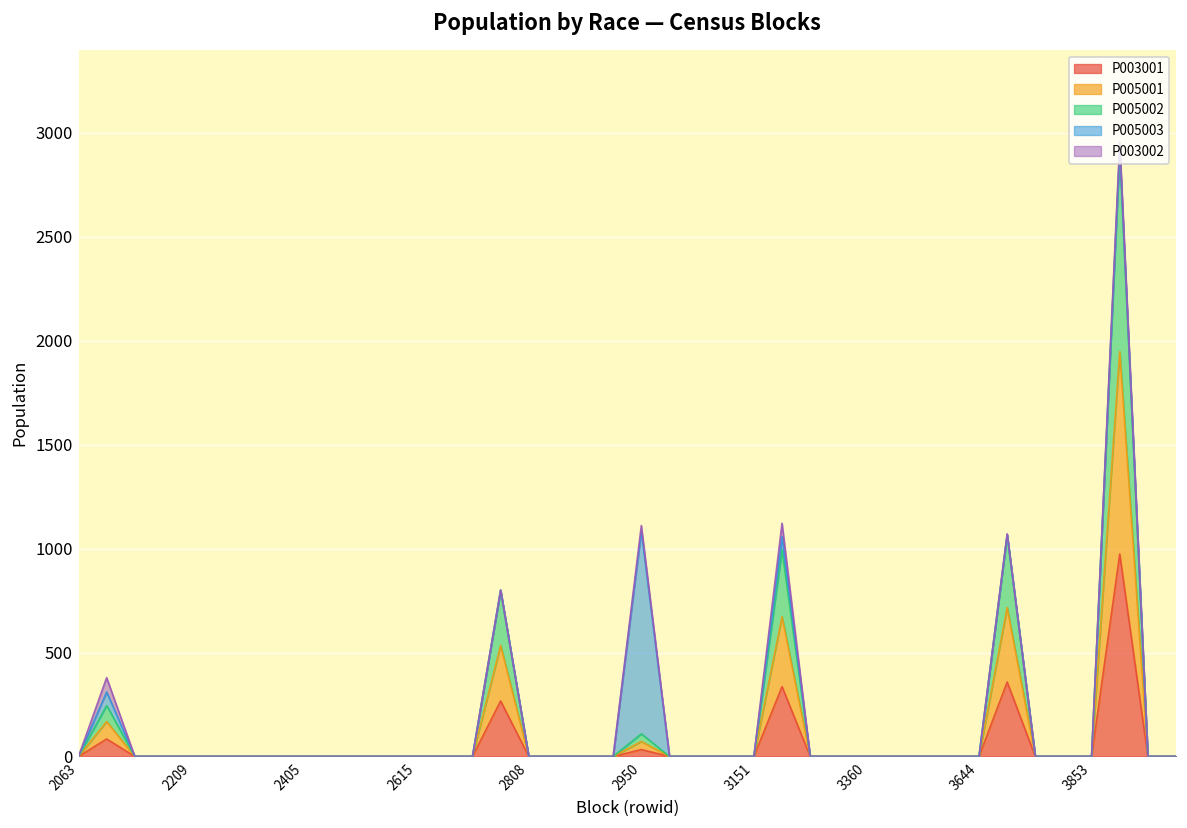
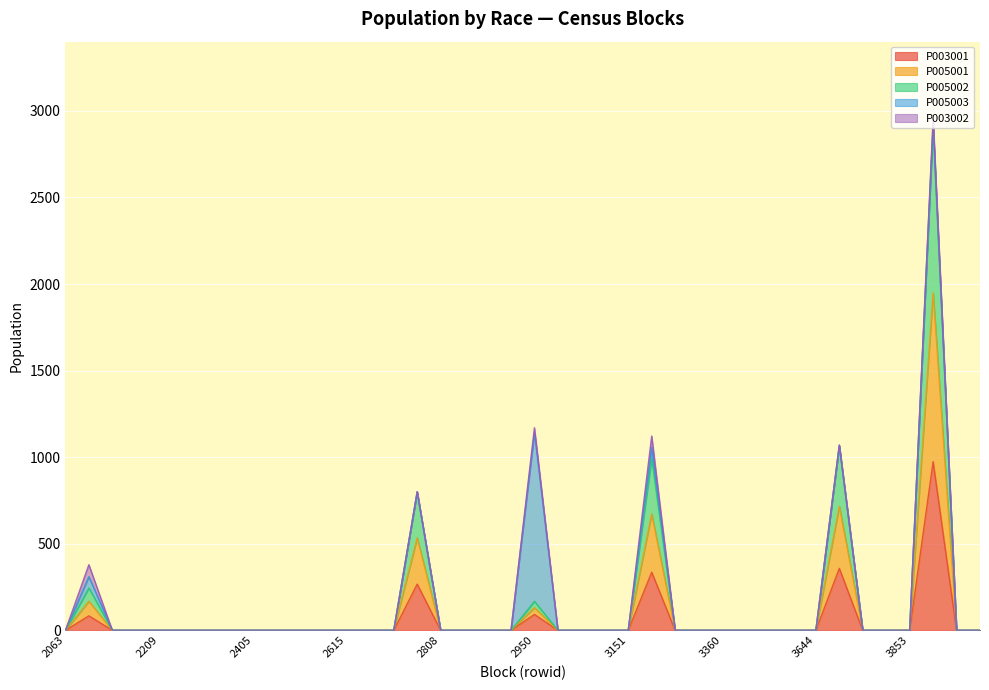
  {
    "P003001": {
-     "2950": 30
+     "2950": 90
    },
    "P005001": {
      "2950": 40
    },
    "P005002": {
      "2950": 40
    },
    "P005003": {
      "2950": 970
    },
    "P003002": {
      "2950": 30
    }
  }
